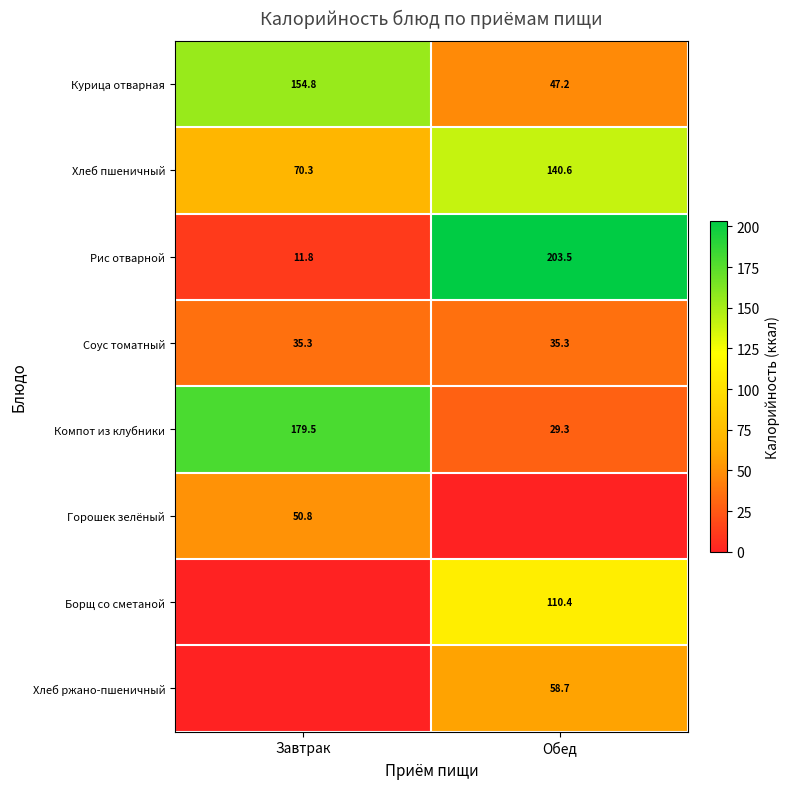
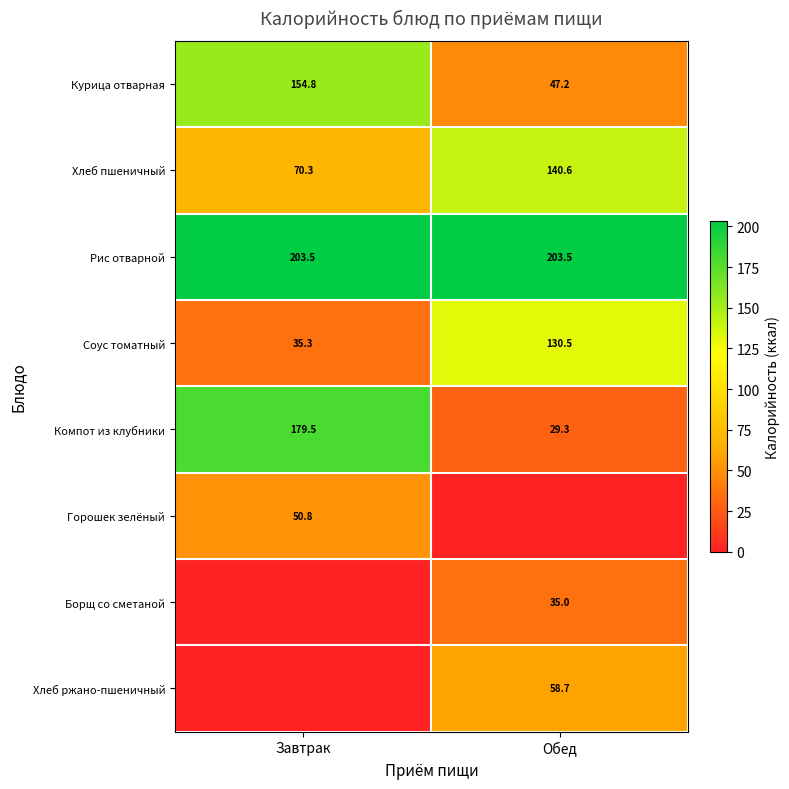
  {
    "Курица отварная": {
      "Завтрак": 154.8,
      "Обед": 47.2
    },
    "Хлеб пшеничный": {
      "Завтрак": 70.3,
      "Обед": 140.6
    },
    "Рис отварной": {
-     "Завтрак": 11.8,
+     "Завтрак": 203.5,
      "Обед": 203.5
    },
    "Соус томатный": {
      "Завтрак": 35.3,
-     "Обед": 35.3
+     "Обед": 130.5
    },
    "Компот из клубники": {
      "Завтрак": 179.5,
      "Обед": 29.3
    },
    "Горошек зелёный": {
      "Завтрак": 50.8
    },
    "Борщ со сметаной": {
-     "Обед": 110.4
+     "Обед": 35.0
    },
    "Хлеб ржано-пшеничный": {
      "Обед": 58.7
    }
  }
